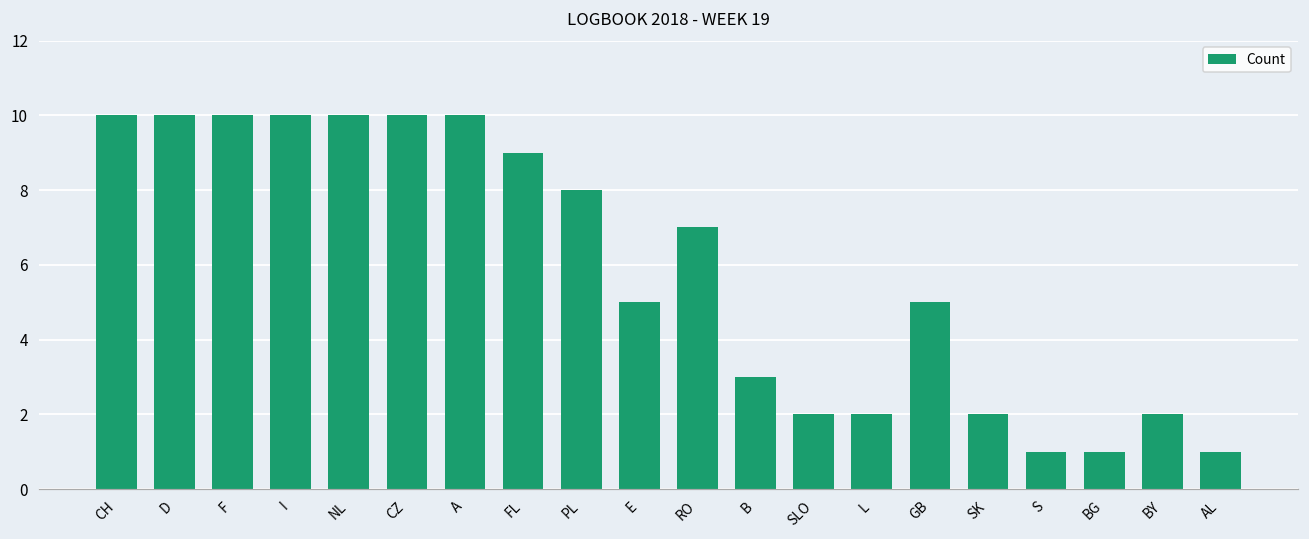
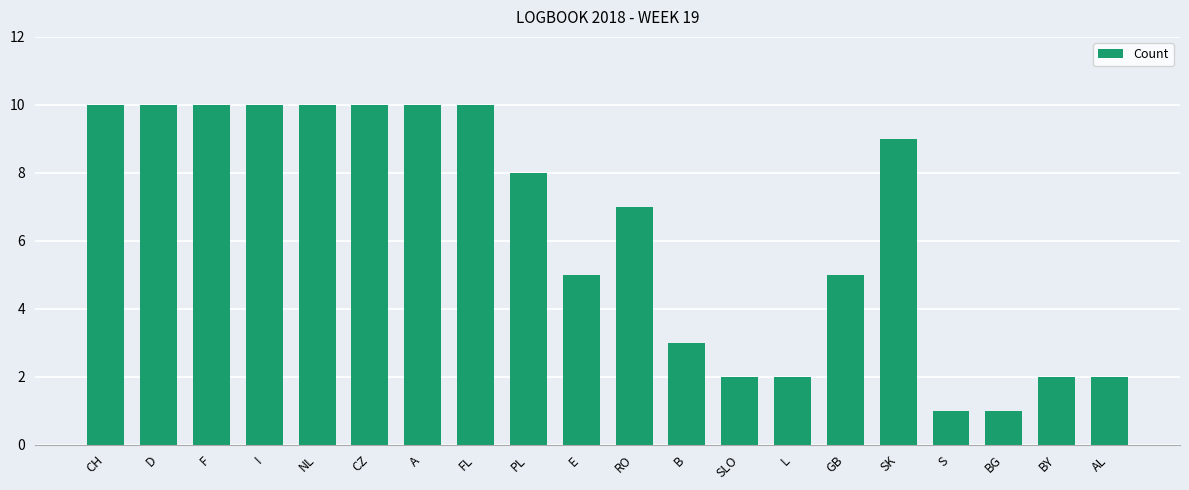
  {
    "CH": 10,
    "D": 10,
    "F": 10,
    "I": 10,
    "NL": 10,
    "CZ": 10,
    "A": 10,
-   "FL": 9,
+   "FL": 10,
    "PL": 8,
    "E": 5,
    "RO": 7,
    "B": 3,
    "SLO": 2,
    "L": 2,
    "GB": 5,
-   "SK": 2,
+   "SK": 9,
    "S": 1,
    "BG": 1,
    "BY": 2,
-   "AL": 1
+   "AL": 2
  }
